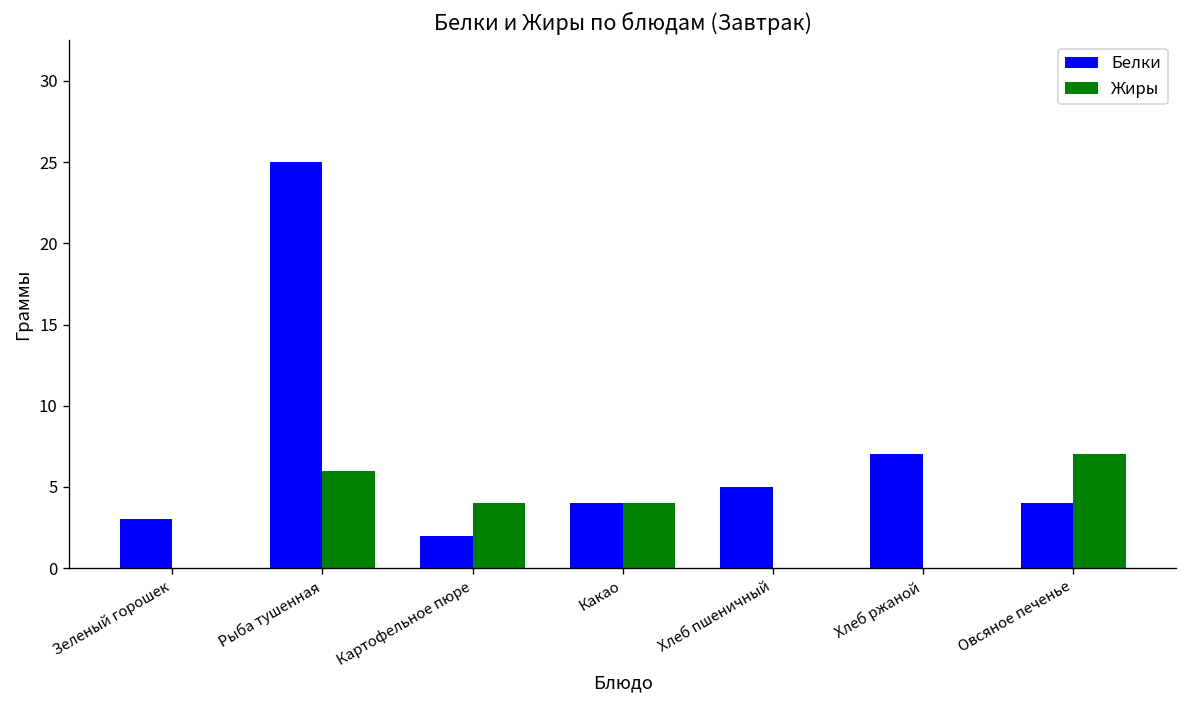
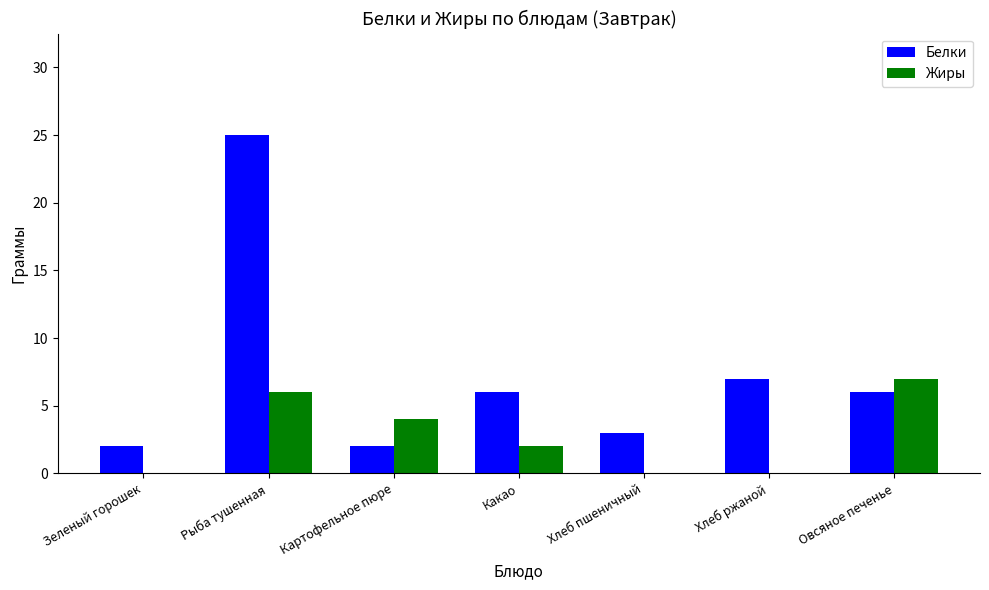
  {
    "Белки": {
-     "Зеленый горошек": 3,
+     "Зеленый горошек": 2,
      "Рыба тушенная": 25,
      "Картофельное пюре": 2,
-     "Какао": 4,
-     "Хлеб пшеничный": 5,
+     "Какао": 6,
+     "Хлеб пшеничный": 3,
      "Хлеб ржаной": 7,
-     "Овсяное печенье": 4
+     "Овсяное печенье": 6
    },
    "Жиры": {
      "Зеленый горошек": 0,
      "Рыба тушенная": 6,
      "Картофельное пюре": 4,
-     "Какао": 4,
+     "Какао": 2,
      "Хлеб пшеничный": 0,
      "Хлеб ржаной": 0,
      "Овсяное печенье": 7
    }
  }
